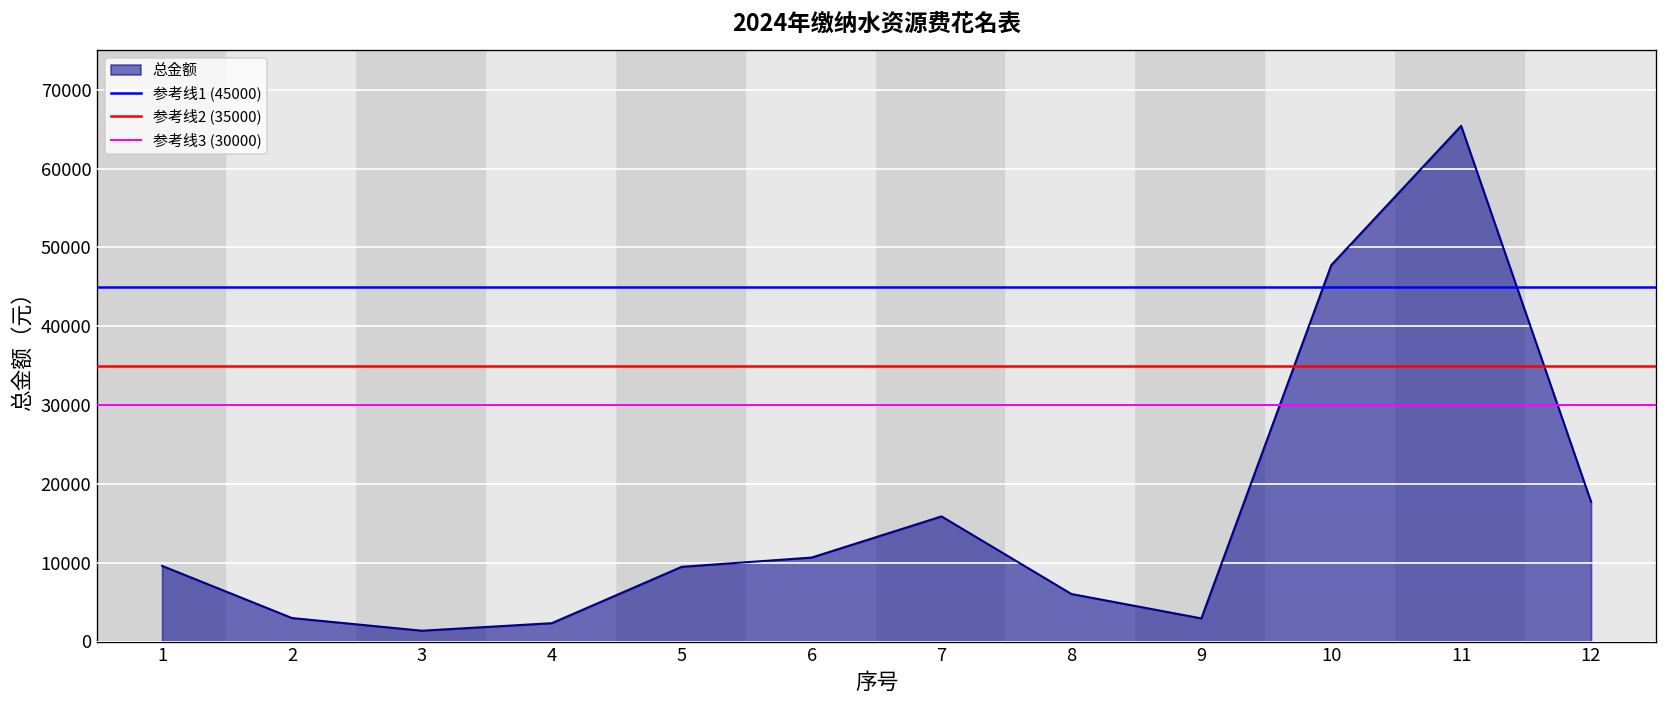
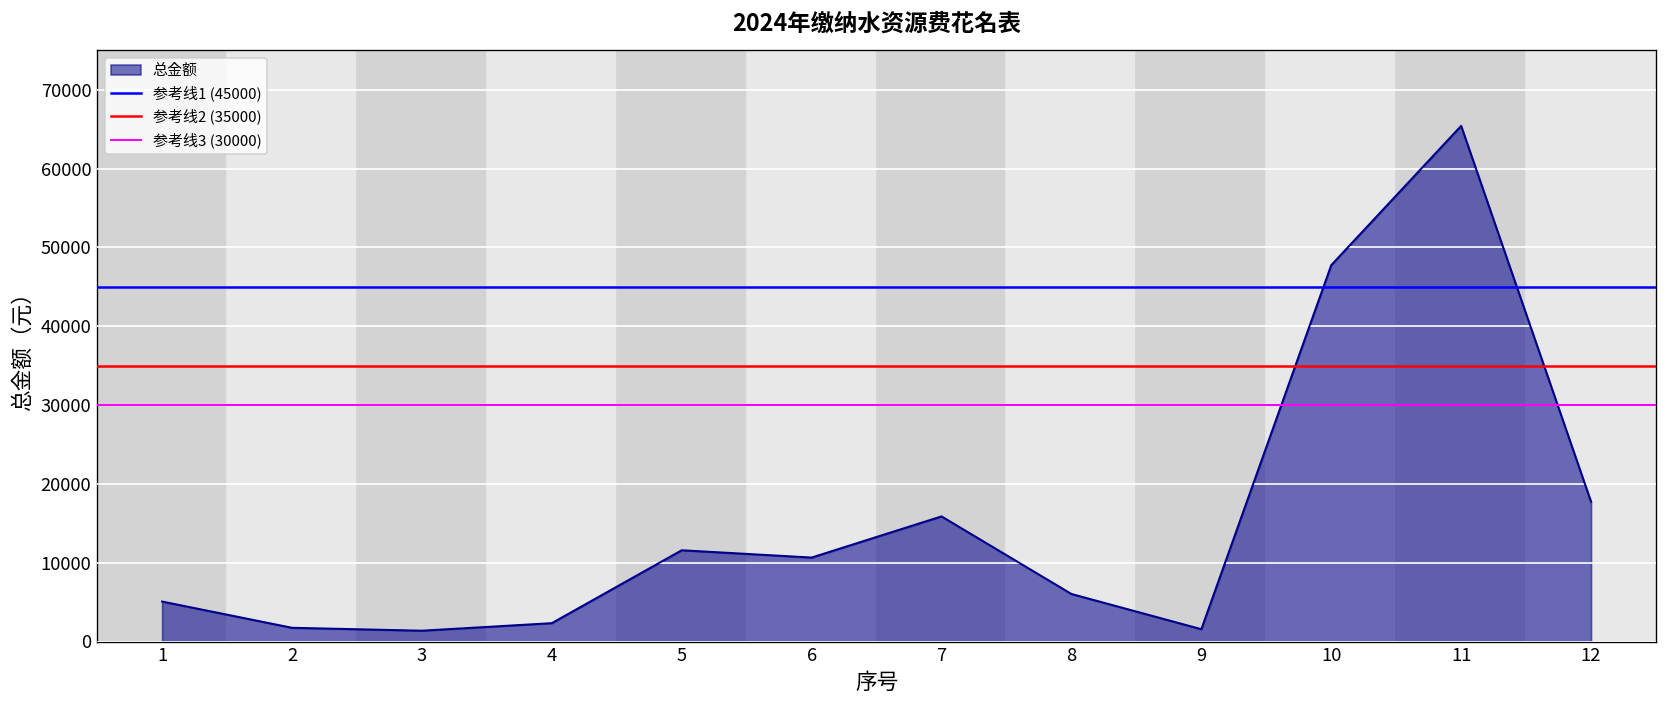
  {
-   "1": 10000,
-   "2": 3000,
+   "1": 5000,
+   "2": 2000,
    "3": 1000,
    "4": 2000,
-   "5": 9000,
+   "5": 12000,
    "6": 11000,
    "7": 16000,
    "8": 6000,
-   "9": 3000,
+   "9": 2000,
    "10": 48000,
    "11": 65000,
    "12": 18000
  }
